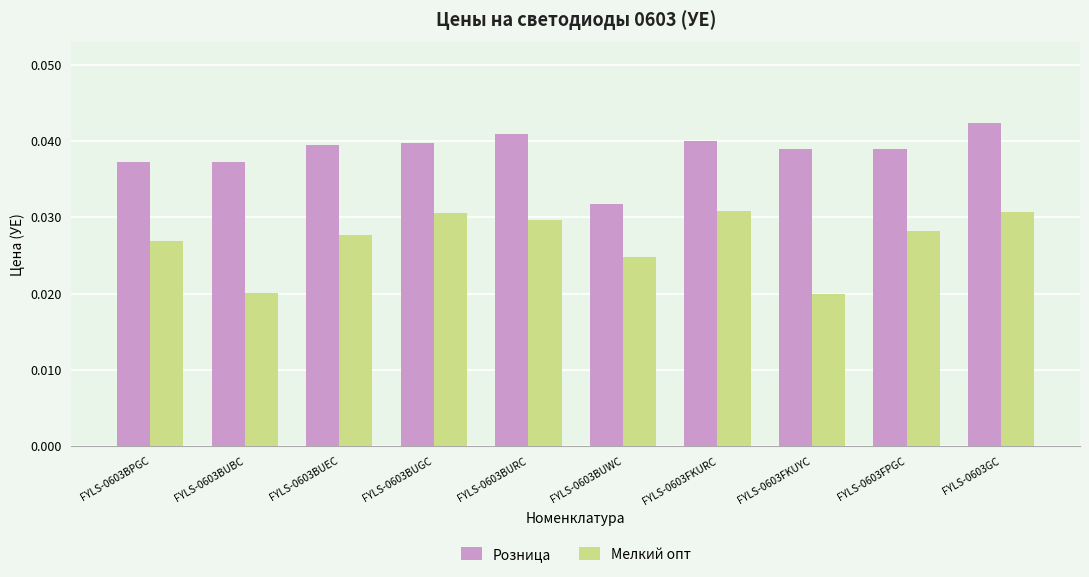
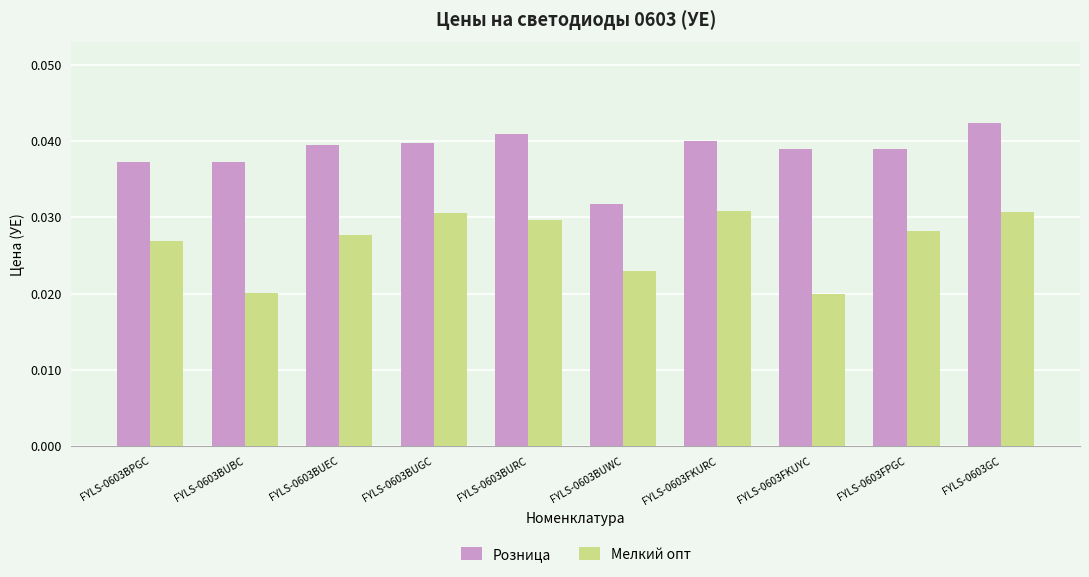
  {
    "Розница": {
      "FYLS-0603BPGC": 0.037,
      "FYLS-0603BUBC": 0.037,
      "FYLS-0603BUEC": 0.040,
      "FYLS-0603BUGC": 0.040,
      "FYLS-0603BURC": 0.041,
      "FYLS-0603BUWC": 0.032,
      "FYLS-0603FKURC": 0.040,
      "FYLS-0603FKUYC": 0.039,
      "FYLS-0603FPGC": 0.039,
      "FYLS-0603GC": 0.042
    },
    "Мелкий опт": {
      "FYLS-0603BPGC": 0.027,
      "FYLS-0603BUBC": 0.020,
      "FYLS-0603BUEC": 0.028,
      "FYLS-0603BUGC": 0.031,
      "FYLS-0603BURC": 0.030,
-     "FYLS-0603BUWC": 0.025,
+     "FYLS-0603BUWC": 0.023,
      "FYLS-0603FKURC": 0.031,
      "FYLS-0603FKUYC": 0.020,
      "FYLS-0603FPGC": 0.028,
      "FYLS-0603GC": 0.031
    }
  }
